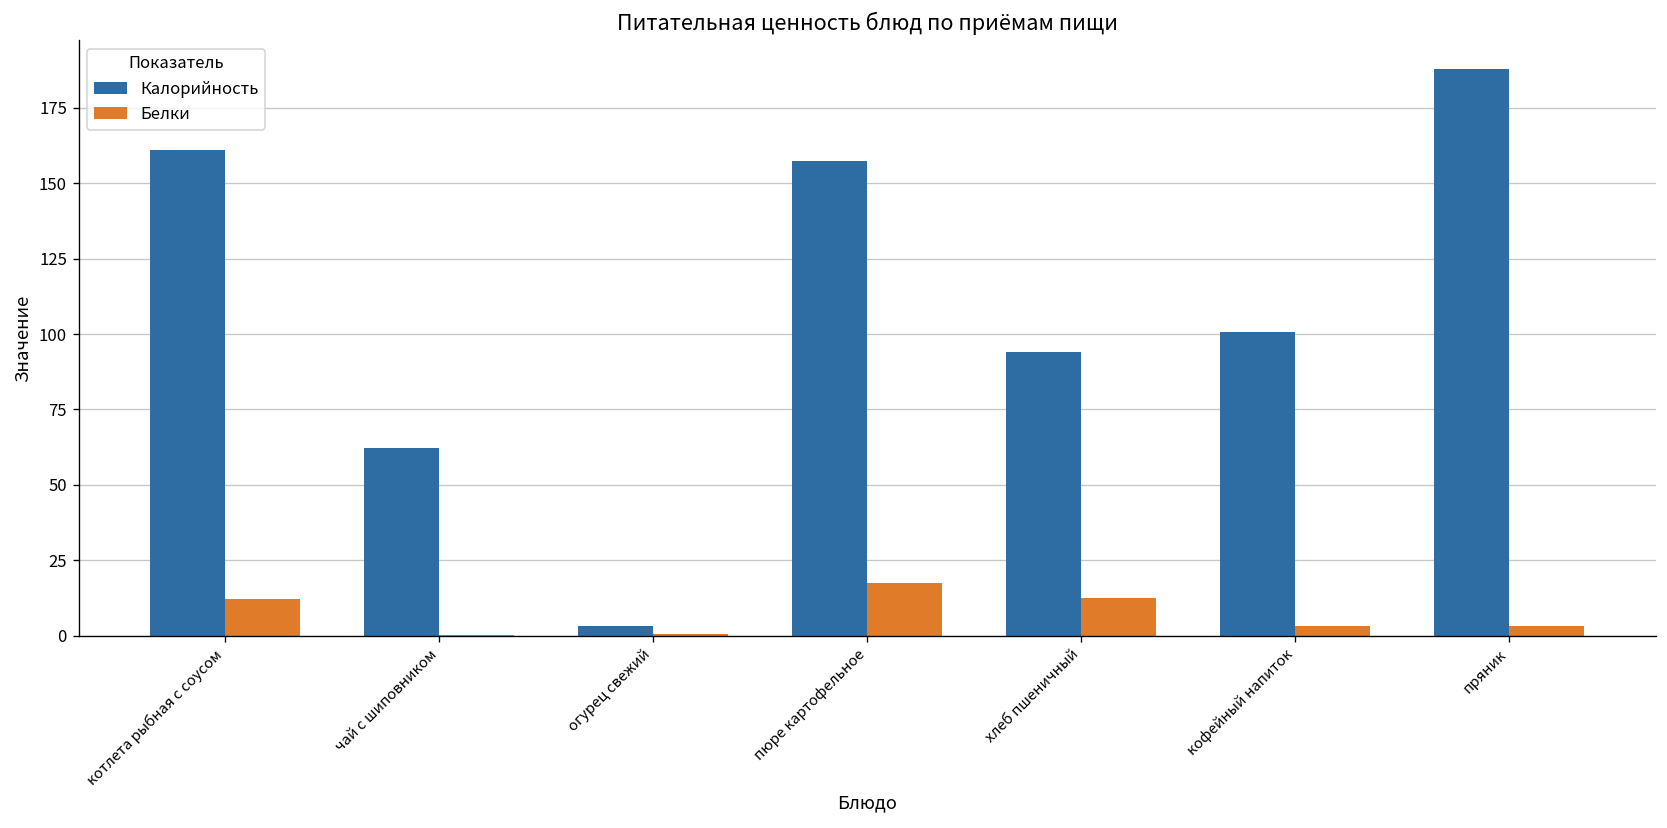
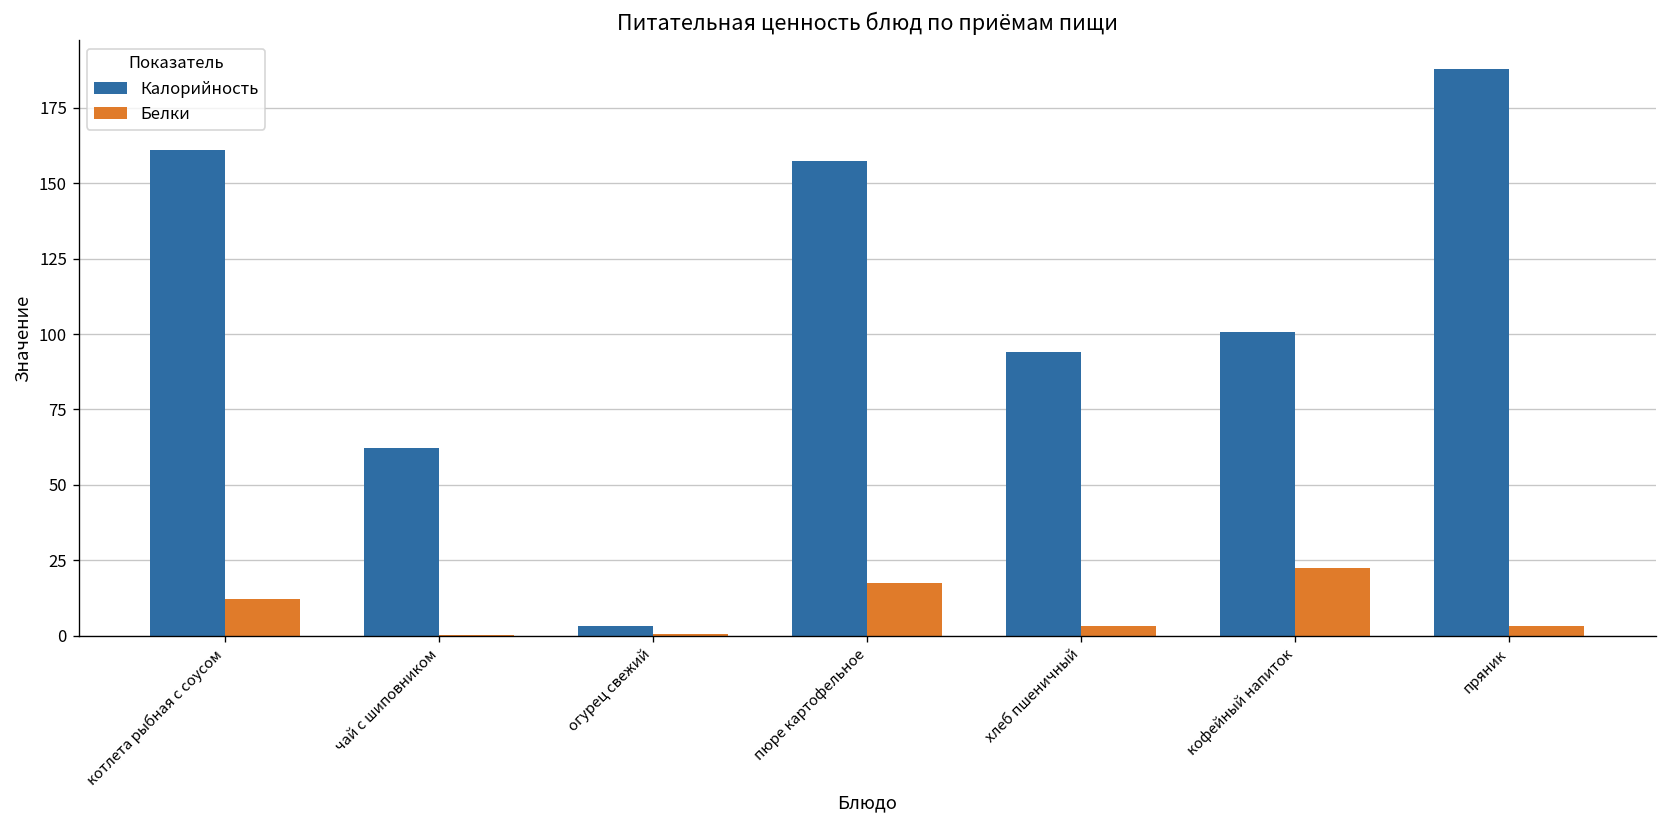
  {
    "Калорийность": {
      "котлета рыбная с соусом": 161,
      "чай с шиповником": 62,
      "огурец свежий": 3,
      "пюре картофельное": 157,
      "хлеб пшеничный": 94,
      "кофейный напиток": 101,
      "пряник": 188
    },
    "Белки": {
      "котлета рыбная с соусом": 12,
      "пюре картофельное": 18,
-     "хлеб пшеничный": 12,
-     "кофейный напиток": 3,
+     "хлеб пшеничный": 3,
+     "кофейный напиток": 22,
      "пряник": 3
    }
  }
